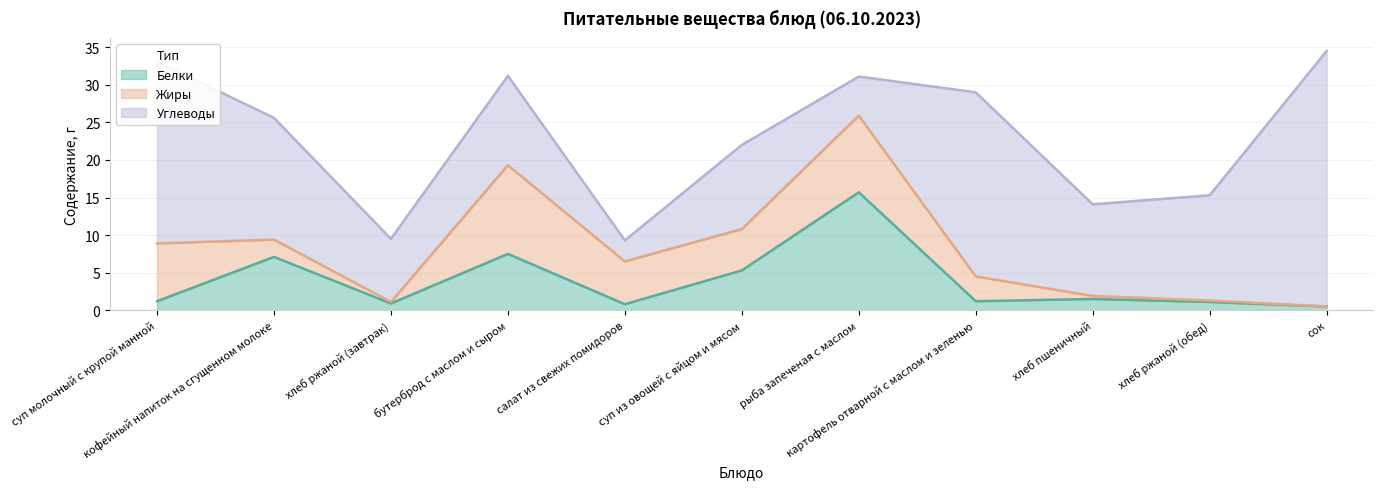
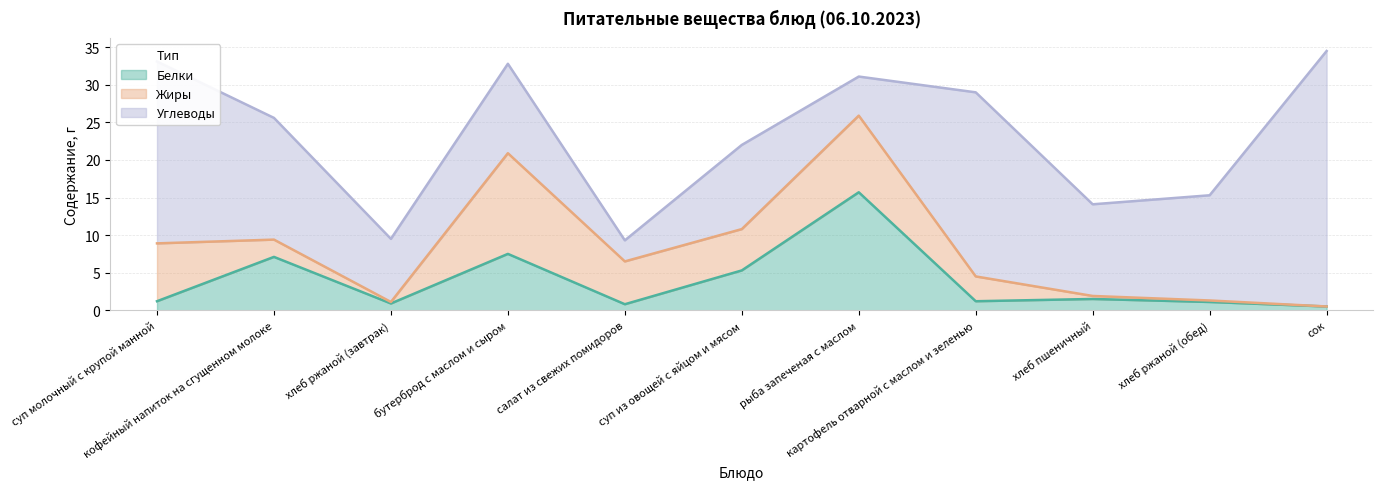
  {
    "Белки": {
      "суп молочный с крупой манной": 1,
      "кофейный напиток на сгущенном молоке": 7,
      "бутерброд с маслом и сыром": 8,
      "салат из свежих помидоров": 1,
      "суп из овощей с яйцом и мясом": 5,
      "рыба запеченая с маслом": 16,
      "картофель отварной с маслом и зеленью": 1,
      "хлеб пшеничный": 2
    },
    "Жиры": {
      "суп молочный с крупой манной": 8,
      "кофейный напиток на сгущенном молоке": 2,
-     "бутерброд с маслом и сыром": 12,
+     "бутерброд с маслом и сыром": 13,
      "салат из свежих помидоров": 6,
      "суп из овощей с яйцом и мясом": 6,
      "рыба запеченая с маслом": 10,
      "картофель отварной с маслом и зеленью": 3,
      "хлеб пшеничный": 0
    },
    "Углеводы": {
      "кофейный напиток на сгущенном молоке": 16,
      "хлеб ржаной (завтрак)": 8,
      "бутерброд с маслом и сыром": 12,
      "салат из свежих помидоров": 3,
      "суп из овощей с яйцом и мясом": 11,
      "рыба запеченая с маслом": 5,
      "картофель отварной с маслом и зеленью": 25,
      "хлеб пшеничный": 12,
      "хлеб ржаной (обед)": 14,
      "сок": 34
    }
  }
